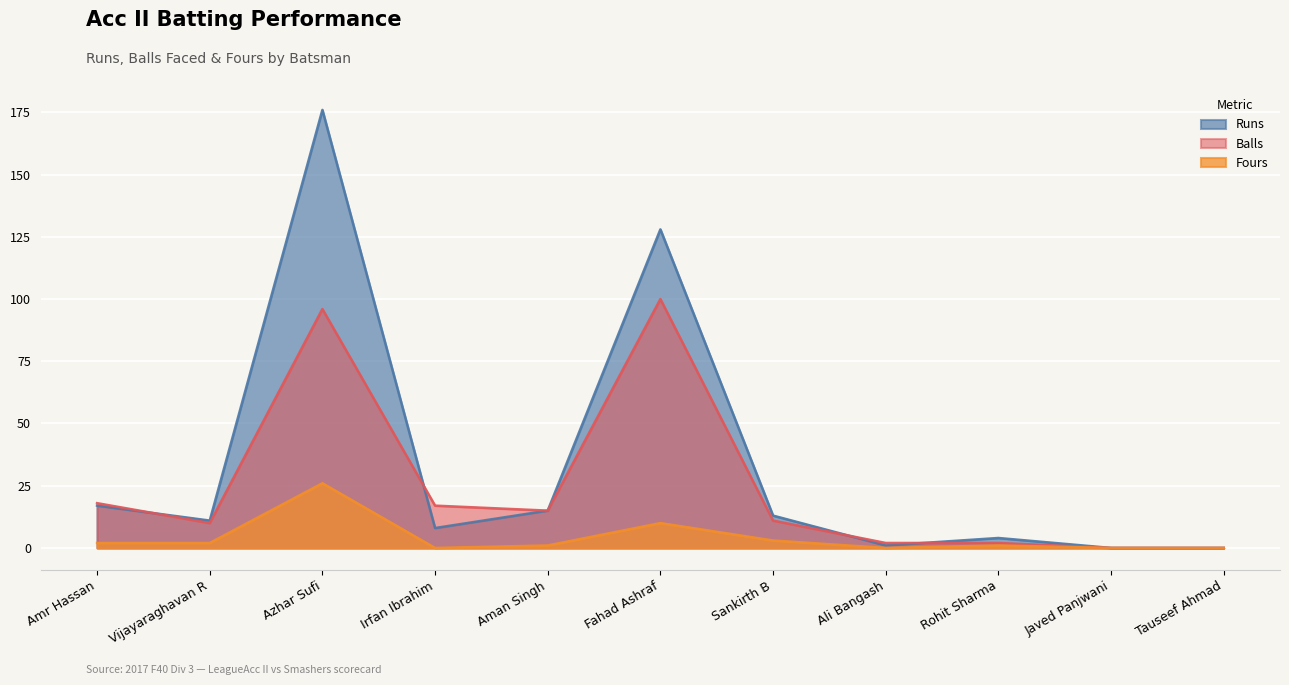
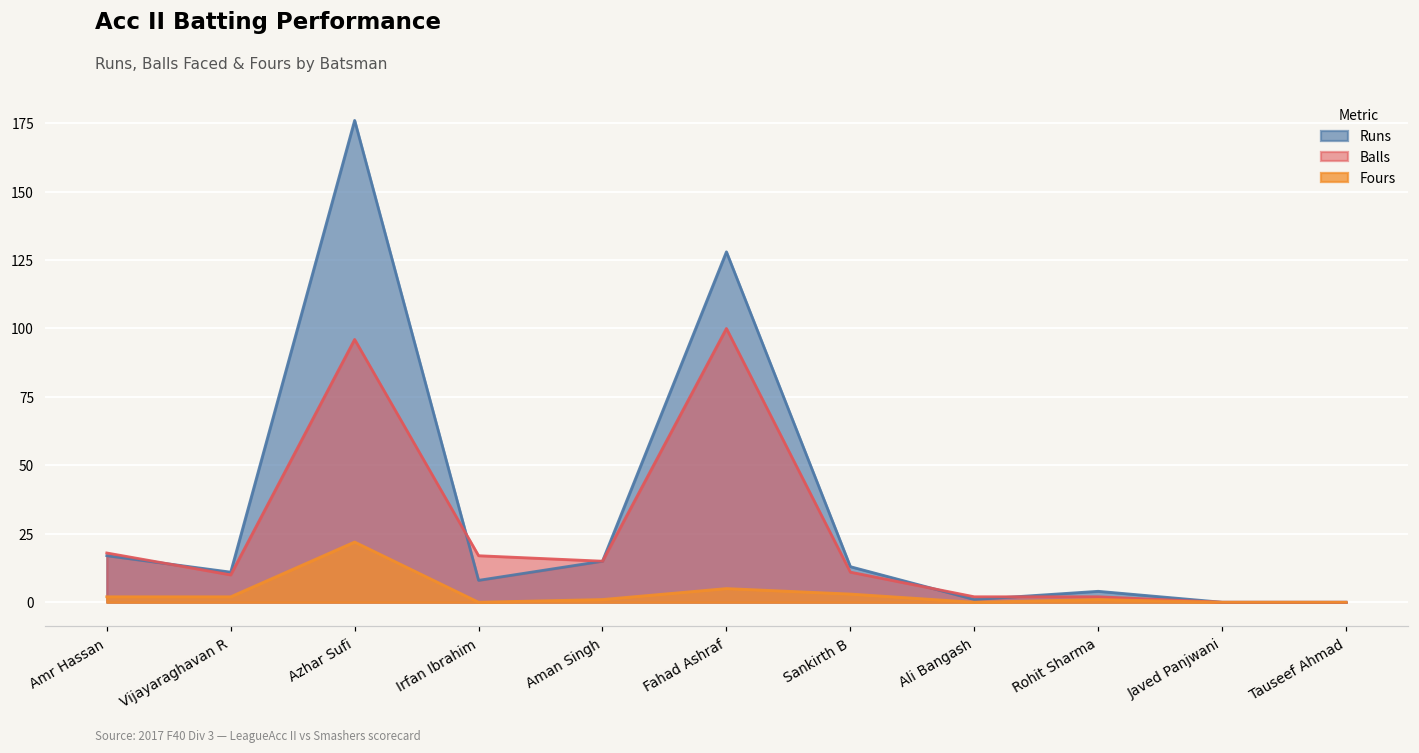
  {
    "Runs": {
      "Azhar Sufi": 176,
      "Irfan Ibrahim": 8,
      "Fahad Ashraf": 128,
      "Sankirth B": 13,
      "Rohit Sharma": 4
    },
    "Balls": {
      "Azhar Sufi": 96,
      "Irfan Ibrahim": 17,
      "Fahad Ashraf": 100,
      "Sankirth B": 11
    },
    "Fours": {
      "Amr Hassan": 2,
      "Vijayaraghavan R": 2,
-     "Azhar Sufi": 26,
+     "Azhar Sufi": 22,
      "Irfan Ibrahim": 0,
      "Aman Singh": 1,
-     "Fahad Ashraf": 10,
+     "Fahad Ashraf": 5,
      "Sankirth B": 3
    }
  }
